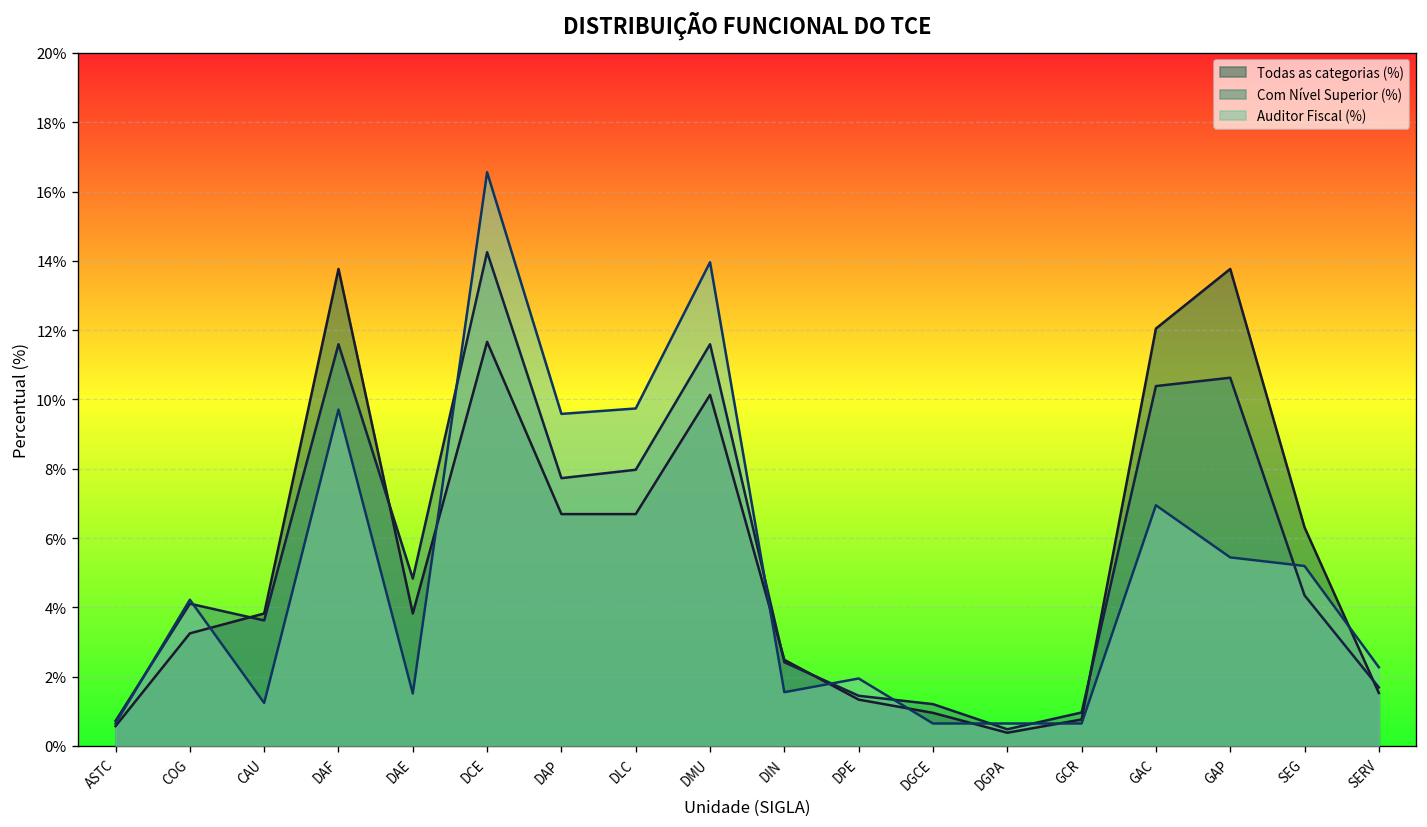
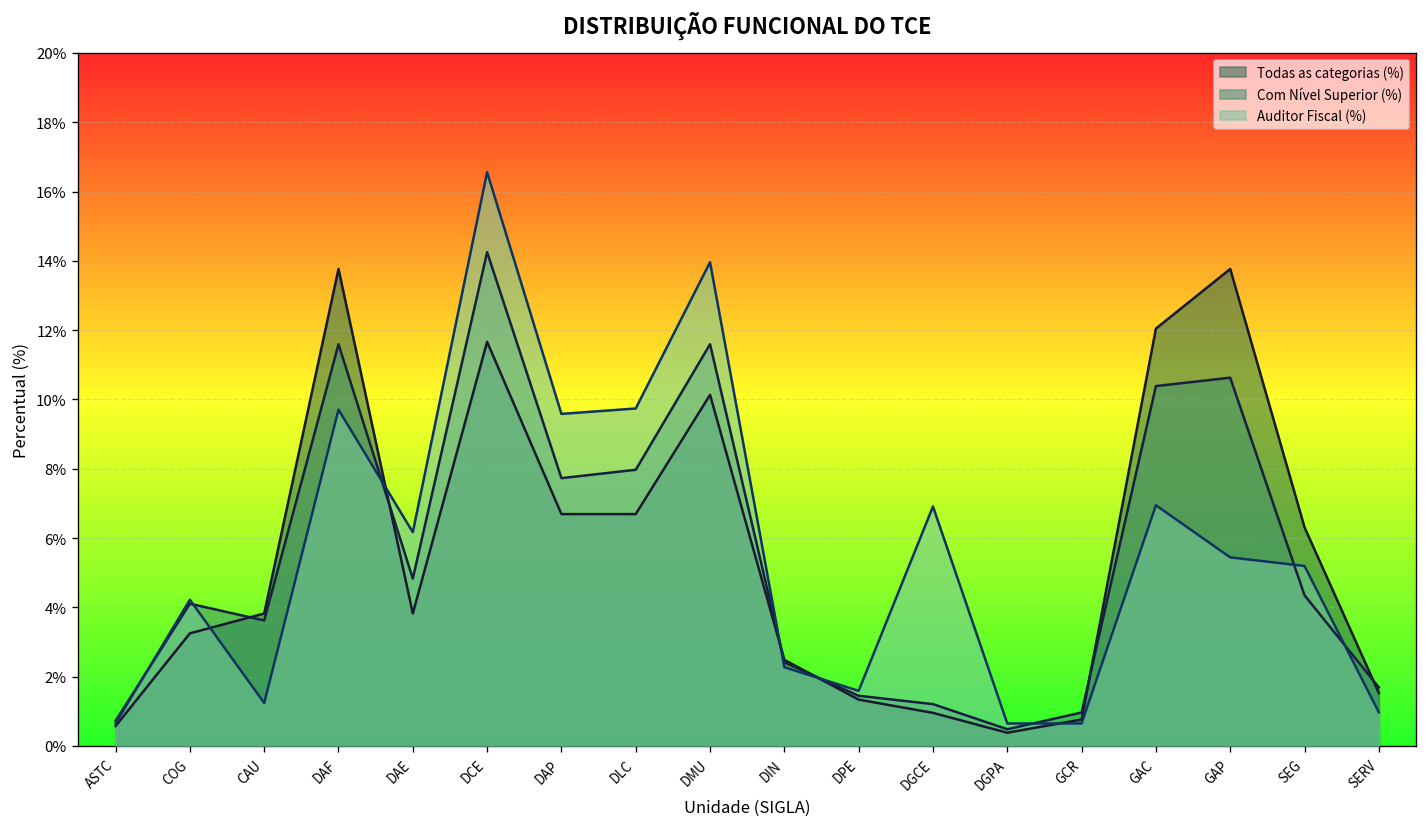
  {
    "Auditor Fiscal (%)": {
      "COG": "4.2%",
      "CAU": "1.2%",
      "DAF": "9.7%",
-     "DAE": "1.5%",
+     "DAE": "6.2%",
      "DCE": "16.6%",
      "DAP": "9.6%",
      "DLC": "9.7%",
      "DMU": "14.0%",
-     "DIN": "1.6%",
-     "DPE": "1.9%",
-     "DGCE": "0.6%",
+     "DIN": "2.3%",
+     "DPE": "1.6%",
+     "DGCE": "6.9%",
      "DGPA": "0.6%",
      "GCR": "0.6%",
      "GAC": "6.9%",
      "GAP": "5.4%",
      "SEG": "5.2%",
-     "SERV": "2.3%"
+     "SERV": "1.0%"
    }
  }
